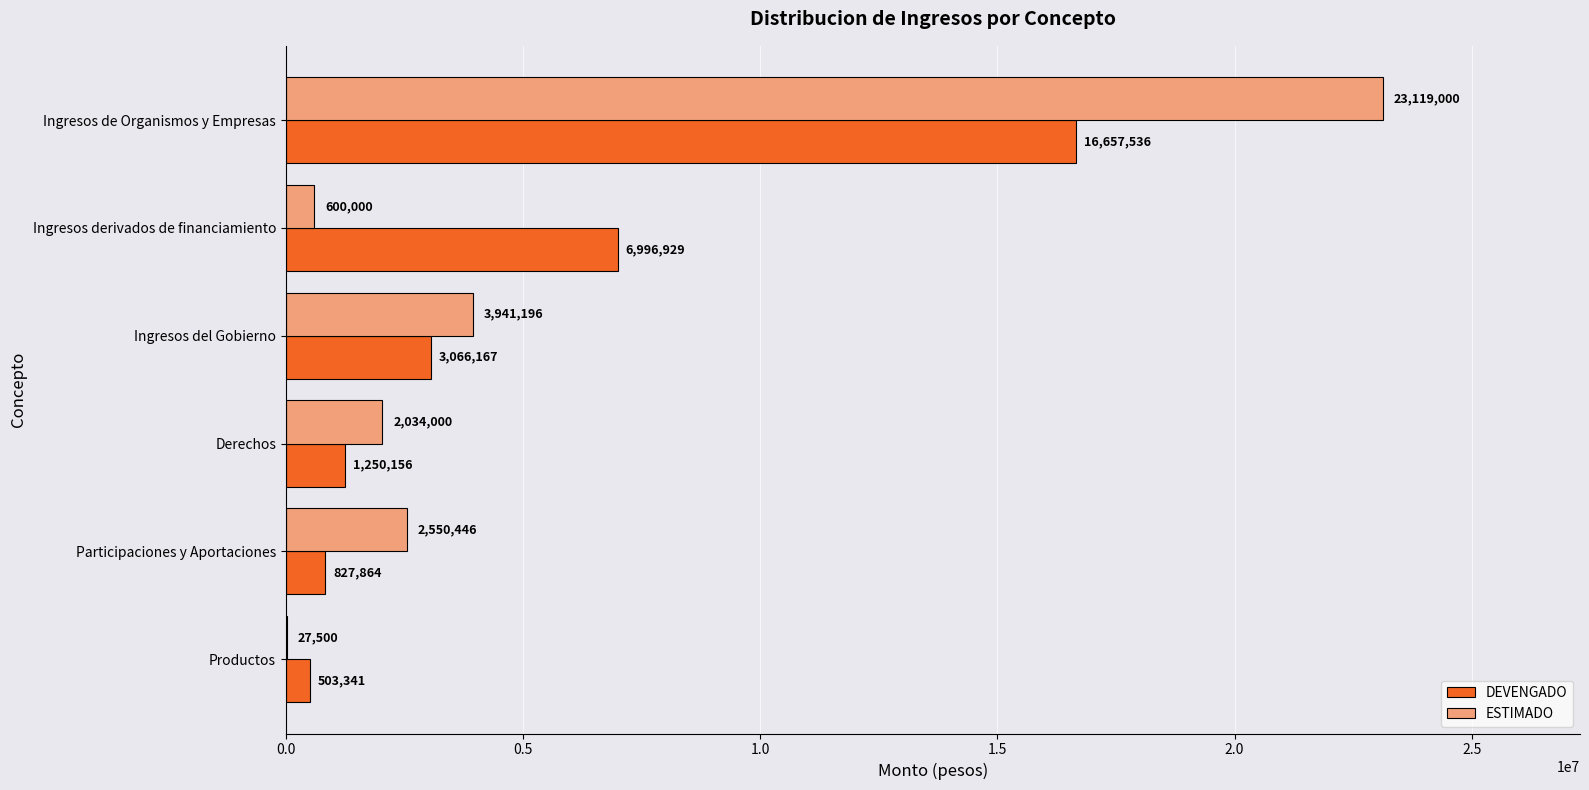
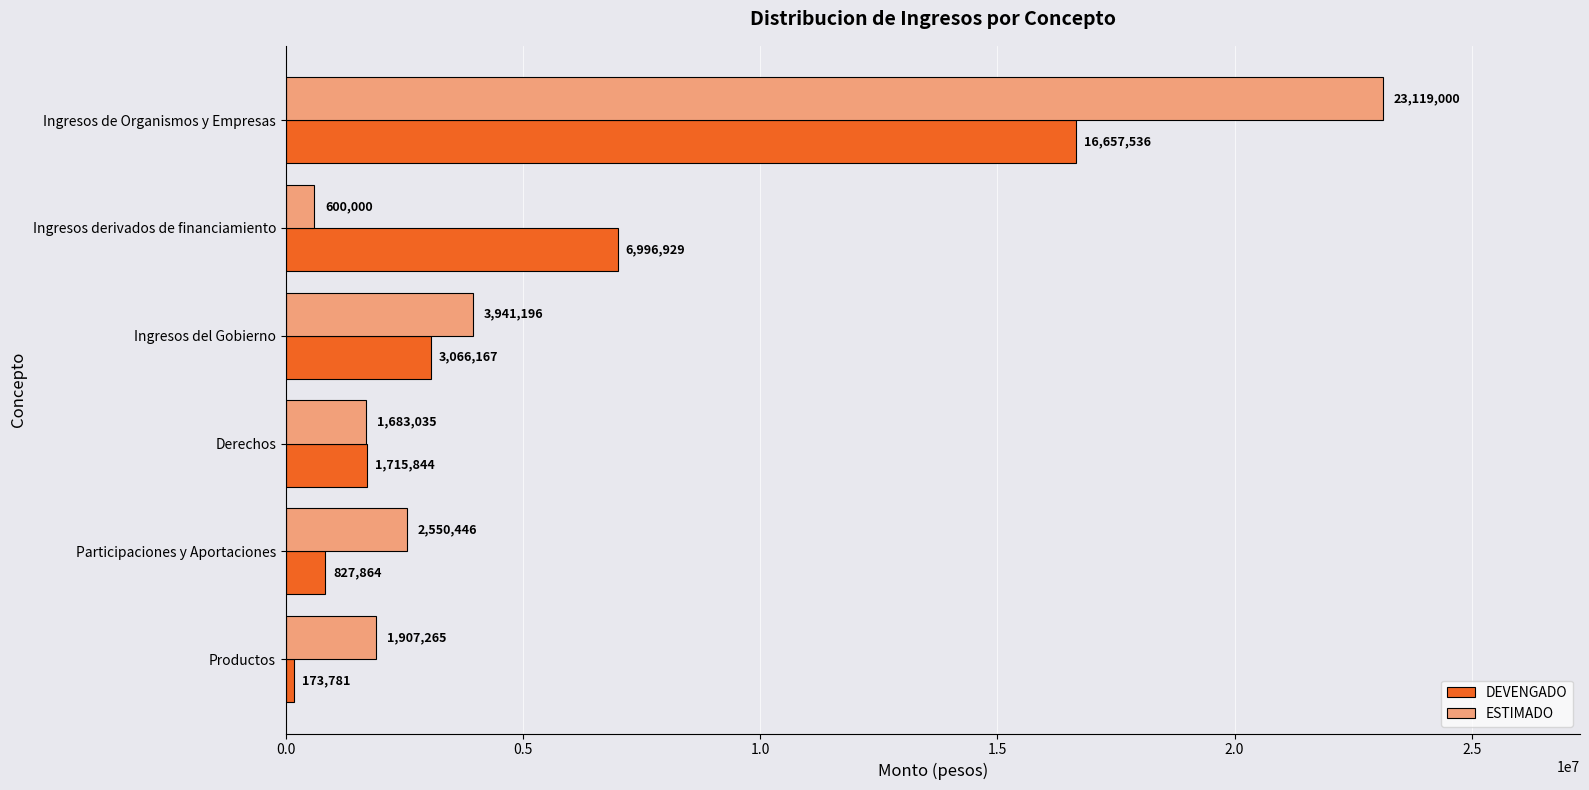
  {
    "DEVENGADO": {
      "Ingresos de Organismos y Empresas": "16,657,536",
      "Ingresos derivados de financiamiento": "6,996,929",
      "Ingresos del Gobierno": "3,066,167",
-     "Derechos": "1,250,156",
+     "Derechos": "1,715,844",
      "Participaciones y Aportaciones": "827,864",
-     "Productos": "503,341"
+     "Productos": "173,781"
    },
    "ESTIMADO": {
      "Ingresos de Organismos y Empresas": "23,119,000",
      "Ingresos derivados de financiamiento": "600,000",
      "Ingresos del Gobierno": "3,941,196",
-     "Derechos": "2,034,000",
+     "Derechos": "1,683,035",
      "Participaciones y Aportaciones": "2,550,446",
-     "Productos": "27,500"
+     "Productos": "1,907,265"
    }
  }
